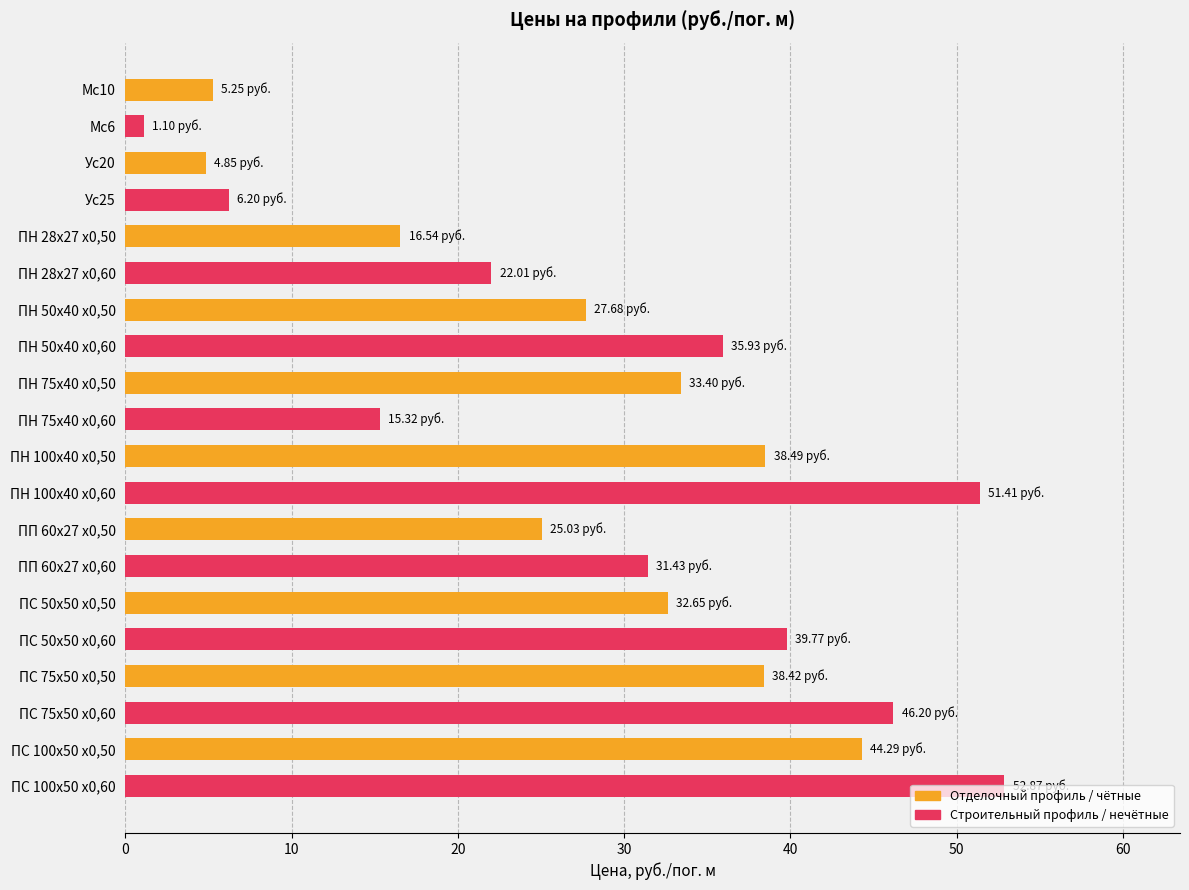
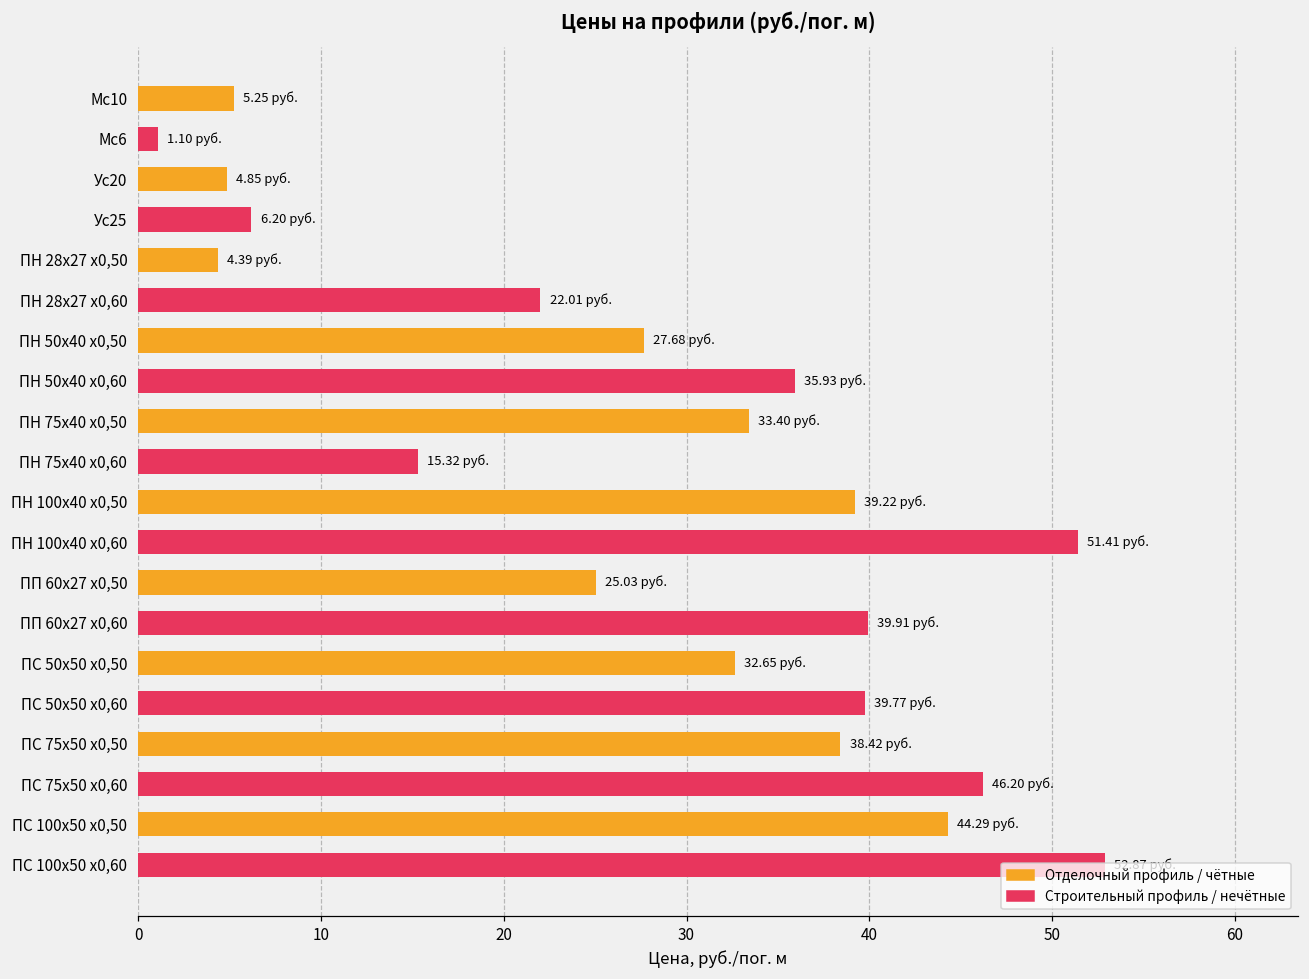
  {
    "Мс10": 5.25,
    "Мс6": 1.10,
    "Ус20": 4.85,
    "Ус25": 6.20,
-   "ПН 28х27 х0,50": 16.54,
+   "ПН 28х27 х0,50": 4.39,
    "ПН 28х27 х0,60": 22.01,
    "ПН 50х40 х0,50": 27.68,
    "ПН 50х40 х0,60": 35.93,
    "ПН 75х40 х0,50": 33.40,
    "ПН 75х40 х0,60": 15.32,
-   "ПН 100х40 х0,50": 38.49,
+   "ПН 100х40 х0,50": 39.22,
    "ПН 100х40 х0,60": 51.41,
    "ПП 60х27 х0,50": 25.03,
-   "ПП 60х27 х0,60": 31.43,
+   "ПП 60х27 х0,60": 39.91,
    "ПС 50х50 х0,50": 32.65,
    "ПС 50х50 х0,60": 39.77,
    "ПС 75х50 х0,50": 38.42,
    "ПС 75х50 х0,60": 46.20,
    "ПС 100х50 х0,50": 44.29
  }
